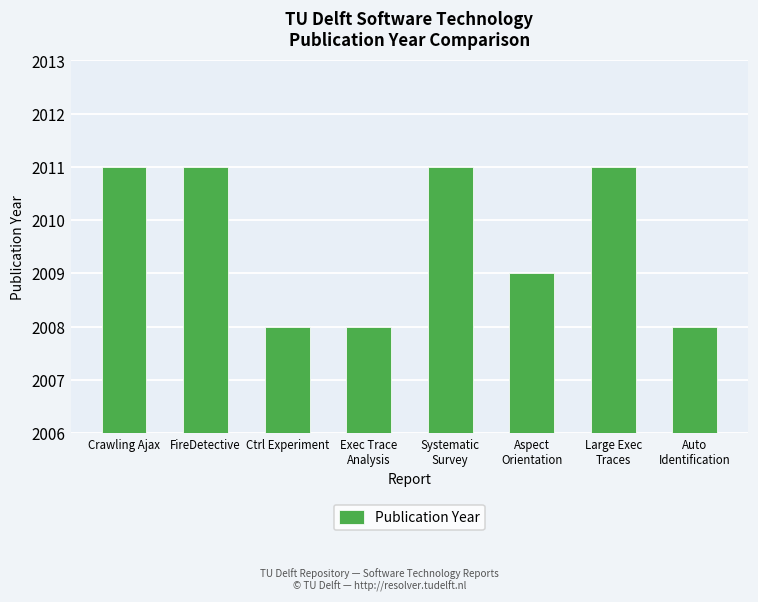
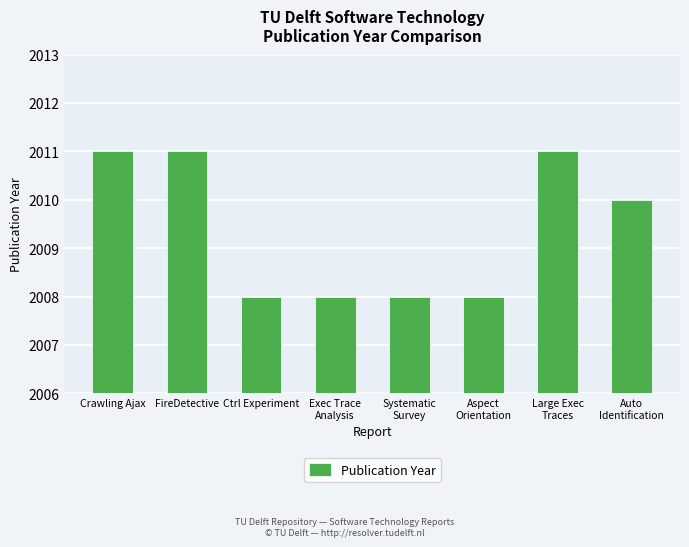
  {
    "Crawling Ajax": 2011,
    "FireDetective": 2011,
    "Ctrl Experiment": 2008,
    "Exec Trace Analysis": 2008,
-   "Systematic Survey": 2011,
-   "Aspect Orientation": 2009,
+   "Systematic Survey": 2008,
+   "Aspect Orientation": 2008,
    "Large Exec Traces": 2011,
-   "Auto Identification": 2008
+   "Auto Identification": 2010
  }
